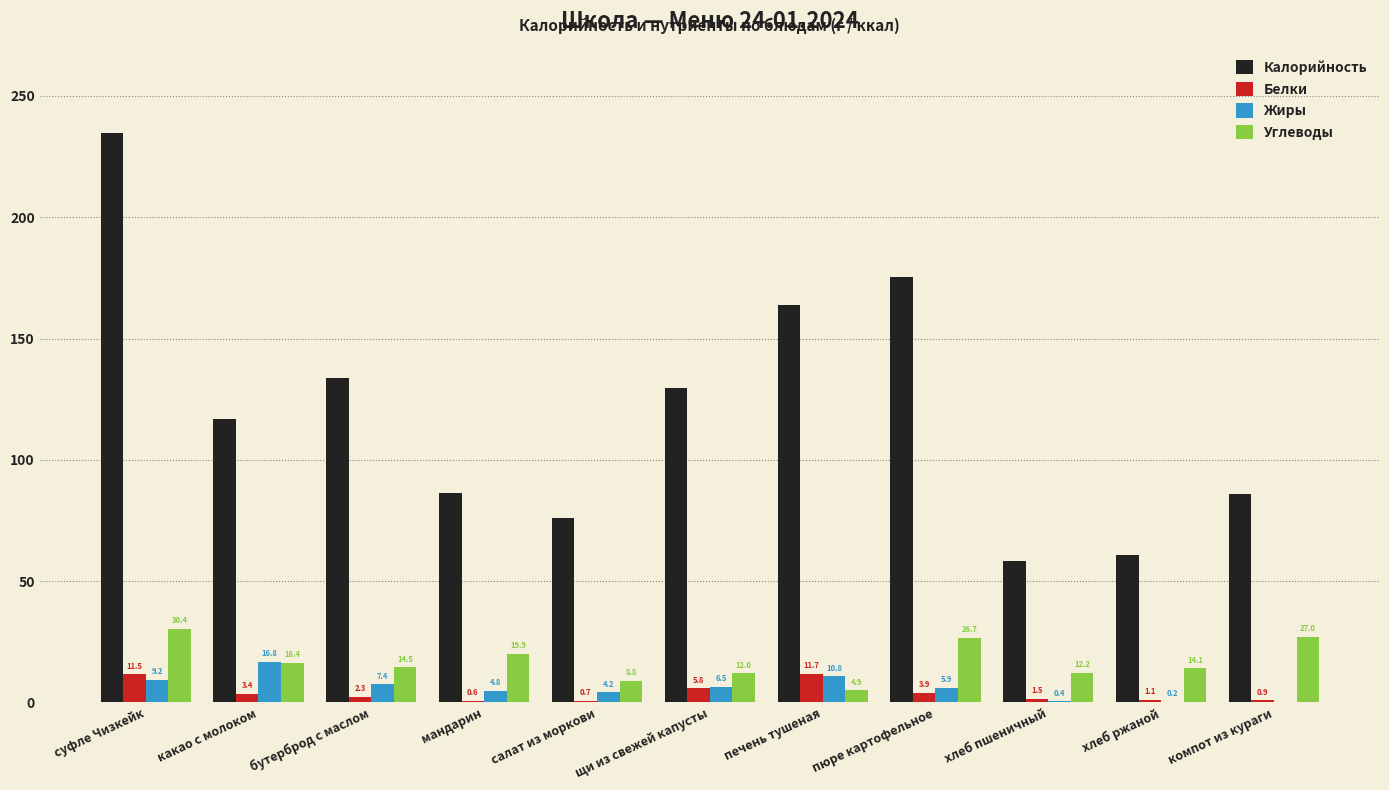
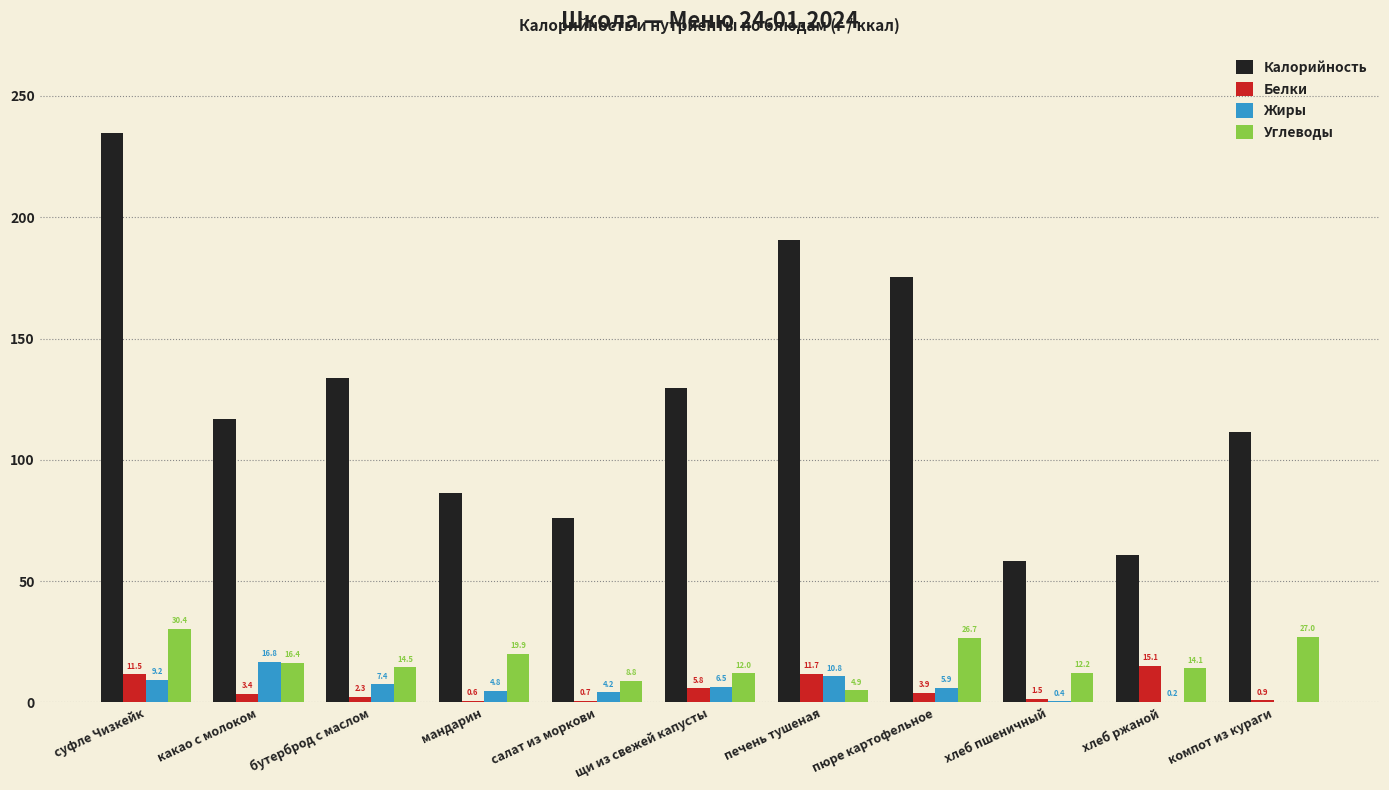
  {
    "Калорийность": {
      "суфле Чизкейк": 235,
      "какао с молоком": 117,
      "бутерброд с маслом": 134,
      "мандарин": 87,
      "салат из моркови": 76,
      "щи из свежей капусты": 130,
-     "печень тушеная": 164,
+     "печень тушеная": 191,
      "пюре картофельное": 176,
      "хлеб пшеничный": 58,
      "хлеб ржаной": 61,
-     "компот из кураги": 86
+     "компот из кураги": 112
    },
    "Белки": {
      "суфле Чизкейк": 11.5,
      "какао с молоком": 3.4,
      "бутерброд с маслом": 2.3,
      "мандарин": 0.6,
      "салат из моркови": 0.7,
      "щи из свежей капусты": 5.8,
      "печень тушеная": 11.7,
      "пюре картофельное": 3.9,
      "хлеб пшеничный": 1.5,
-     "хлеб ржаной": 1.1,
+     "хлеб ржаной": 15.1,
      "компот из кураги": 0.9
    },
    "Жиры": {
      "суфле Чизкейк": 9.2,
      "какао с молоком": 16.8,
      "бутерброд с маслом": 7.4,
      "мандарин": 4.8,
      "салат из моркови": 4.2,
      "щи из свежей капусты": 6.5,
      "печень тушеная": 10.8,
      "пюре картофельное": 5.9,
      "хлеб пшеничный": 0.4,
      "хлеб ржаной": 0.2
    },
    "Углеводы": {
      "суфле Чизкейк": 30.4,
      "какао с молоком": 16.4,
      "бутерброд с маслом": 14.5,
      "мандарин": 19.9,
      "салат из моркови": 8.8,
      "щи из свежей капусты": 12.0,
      "печень тушеная": 4.9,
      "пюре картофельное": 26.7,
      "хлеб пшеничный": 12.2,
      "хлеб ржаной": 14.1,
      "компот из кураги": 27.0
    }
  }
